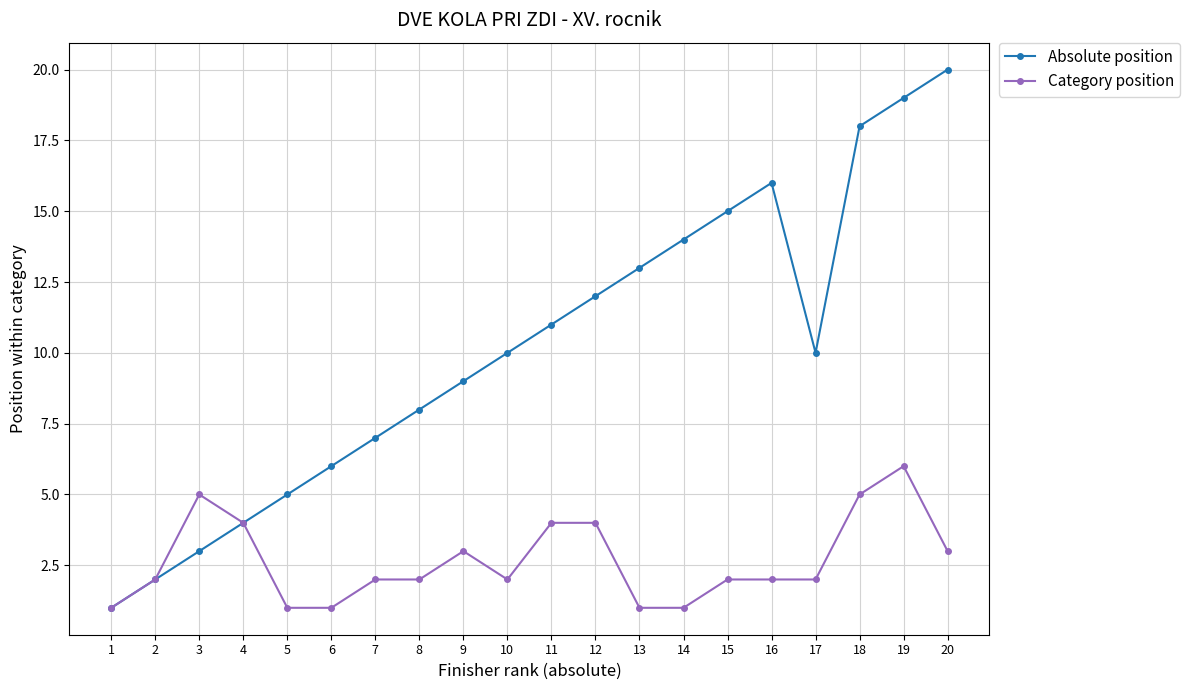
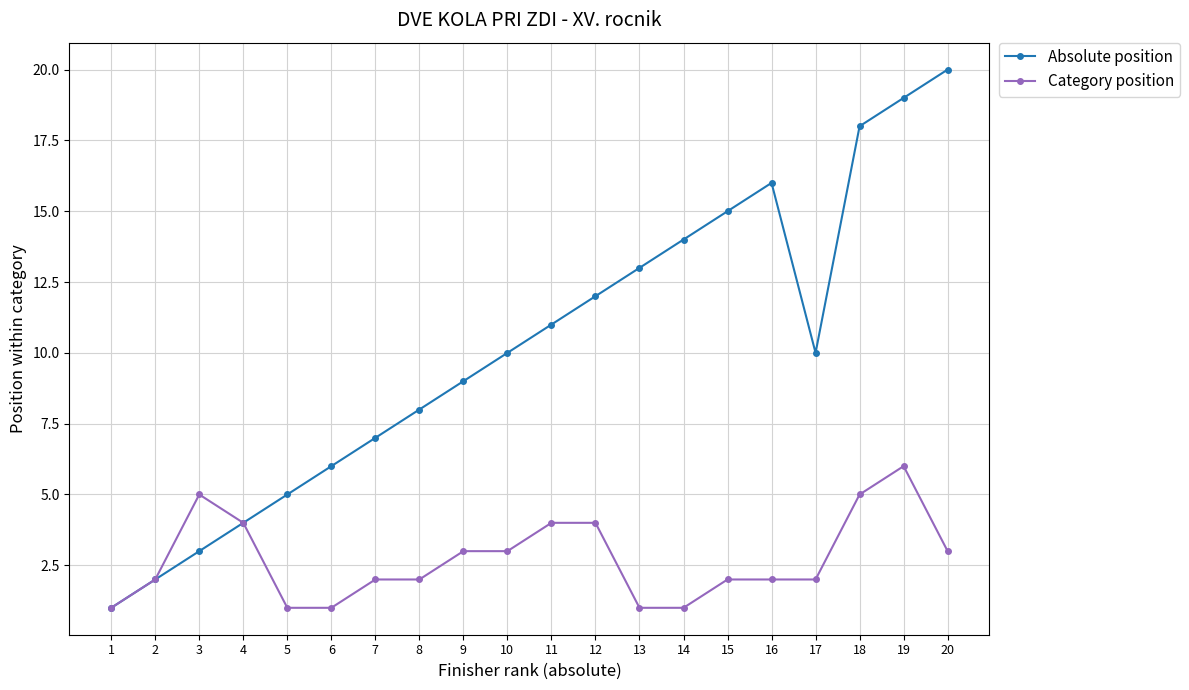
  {
    "Absolute position": {
      "3": 3,
      "5": 5,
      "6": 6,
      "7": 7,
      "8": 8,
      "9": 9,
      "10": 10,
      "11": 11,
      "12": 12,
      "13": 13,
      "14": 14,
      "15": 15,
      "16": 16,
      "17": 10,
      "18": 18,
      "19": 19,
      "20": 20
    },
    "Category position": {
      "3": 5,
      "5": 1,
      "6": 1,
      "7": 2,
      "8": 2,
      "9": 3,
-     "10": 2,
+     "10": 3,
      "11": 4,
      "12": 4,
      "13": 1,
      "14": 1,
      "15": 2,
      "16": 2,
      "17": 2,
      "18": 5,
      "19": 6,
      "20": 3
    }
  }
